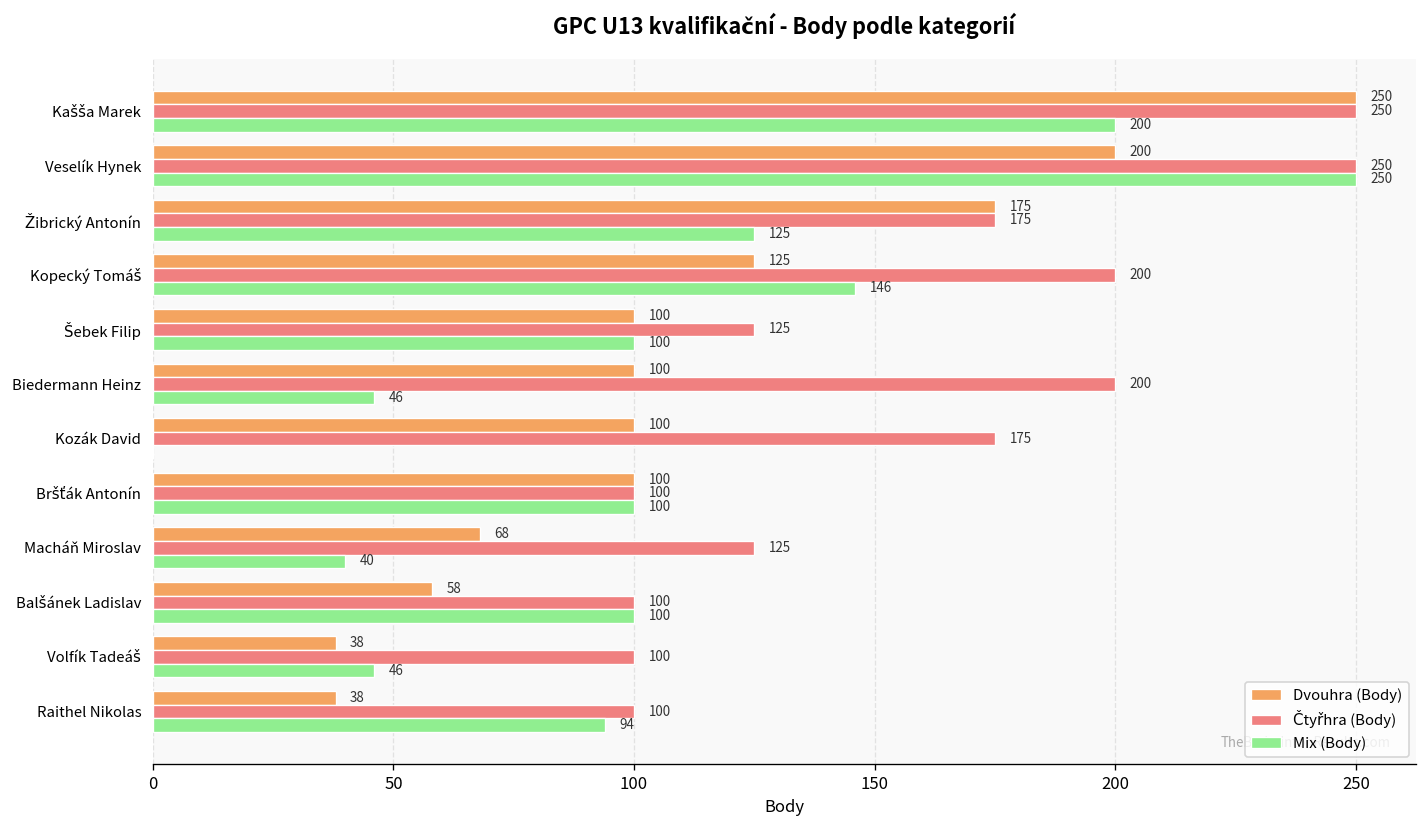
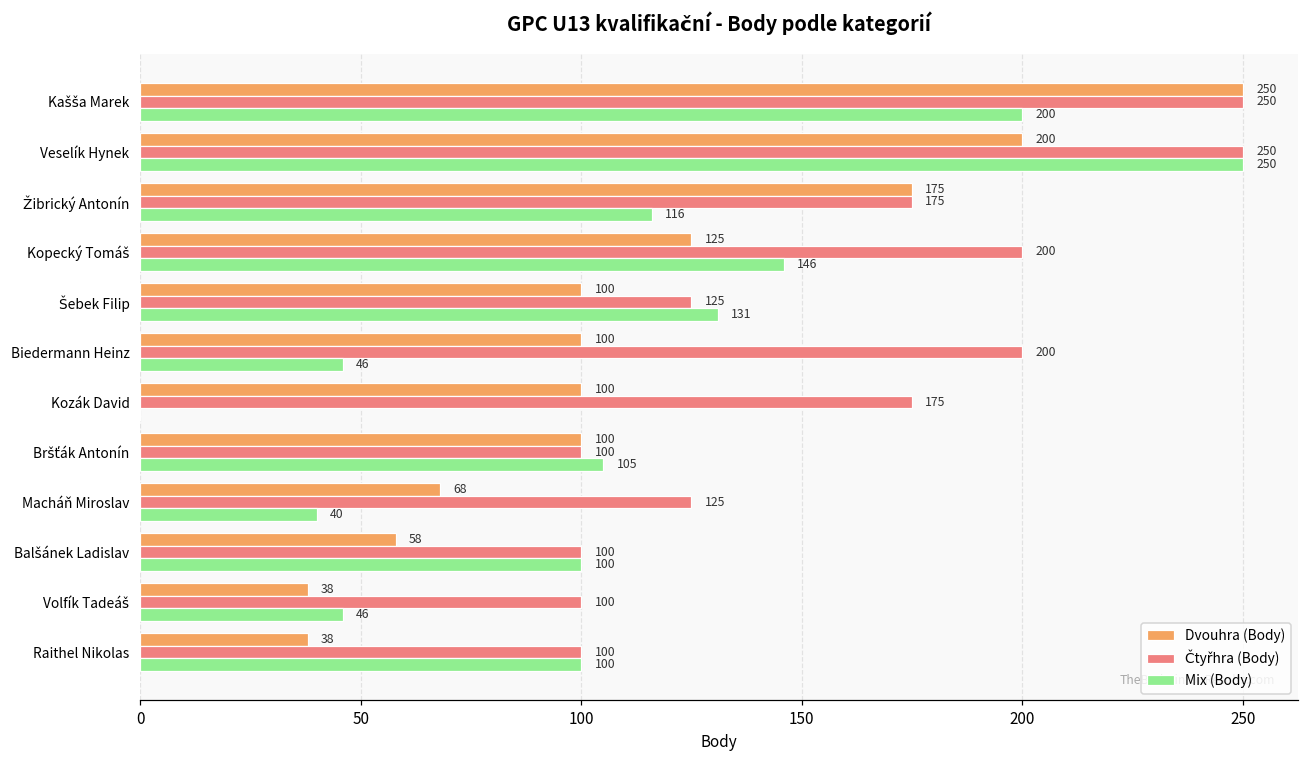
  {
    "Mix (Body)": {
      "Kašša Marek": 200,
      "Veselík Hynek": 250,
-     "Žibrický Antonín": 125,
+     "Žibrický Antonín": 116,
      "Kopecký Tomáš": 146,
-     "Šebek Filip": 100,
+     "Šebek Filip": 131,
      "Biedermann Heinz": 46,
-     "Bršťák Antonín": 100,
+     "Bršťák Antonín": 105,
      "Macháň Miroslav": 40,
      "Balšánek Ladislav": 100,
      "Volfík Tadeáš": 46,
-     "Raithel Nikolas": 94
+     "Raithel Nikolas": 100
    }
  }
